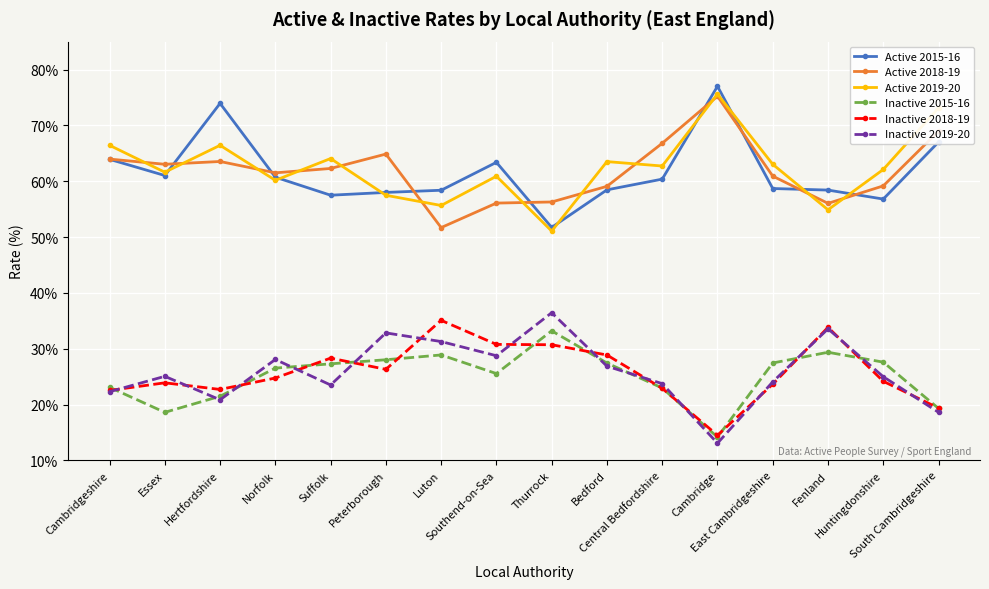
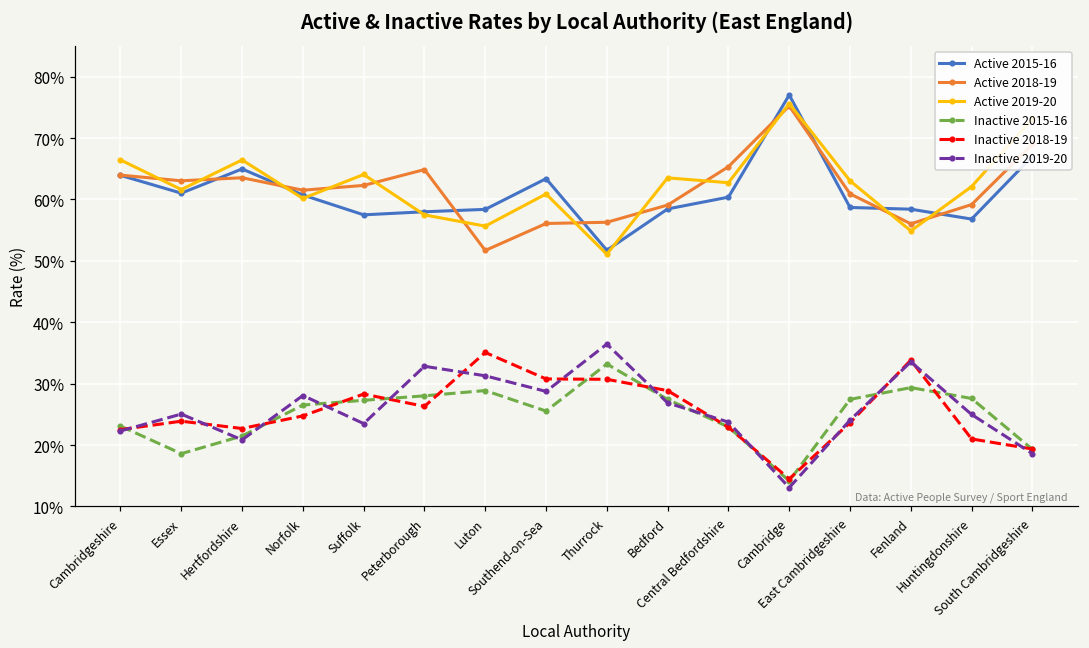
  {
    "Active 2015-16": {
      "Essex": "61%",
-     "Hertfordshire": "74%",
+     "Hertfordshire": "65%",
      "Norfolk": "61%",
      "Suffolk": "57%",
      "Peterborough": "58%",
      "Luton": "58%",
      "Southend-on-Sea": "63%",
      "Thurrock": "52%",
      "Bedford": "58%",
      "Central Bedfordshire": "60%",
      "Cambridge": "77%",
      "East Cambridgeshire": "59%",
      "Fenland": "58%",
      "Huntingdonshire": "57%"
    },
    "Active 2018-19": {
      "Essex": "63%",
      "Hertfordshire": "64%",
      "Norfolk": "62%",
      "Suffolk": "62%",
      "Peterborough": "65%",
      "Luton": "52%",
      "Southend-on-Sea": "56%",
      "Thurrock": "56%",
      "Bedford": "59%",
-     "Central Bedfordshire": "67%",
+     "Central Bedfordshire": "65%",
      "East Cambridgeshire": "61%",
      "Fenland": "56%",
      "Huntingdonshire": "59%"
    },
    "Active 2019-20": {
      "Cambridgeshire": "66%",
      "Essex": "62%",
      "Hertfordshire": "66%",
      "Norfolk": "60%",
      "Suffolk": "64%",
      "Peterborough": "57%",
      "Luton": "56%",
      "Southend-on-Sea": "61%",
      "Thurrock": "51%",
      "Bedford": "64%",
      "Central Bedfordshire": "63%",
      "East Cambridgeshire": "63%",
      "Fenland": "55%",
      "Huntingdonshire": "62%"
    },
    "Inactive 2015-16": {
      "Cambridgeshire": "23%",
      "Essex": "19%",
      "Hertfordshire": "21%",
      "Norfolk": "27%",
      "Suffolk": "27%",
      "Peterborough": "28%",
      "Luton": "29%",
      "Southend-on-Sea": "26%",
      "Thurrock": "33%",
      "Bedford": "27%",
      "East Cambridgeshire": "27%",
      "Fenland": "29%",
      "Huntingdonshire": "28%"
    },
    "Inactive 2018-19": {
      "Essex": "24%",
      "Hertfordshire": "23%",
      "Norfolk": "25%",
      "Suffolk": "28%",
      "Peterborough": "26%",
      "Luton": "35%",
      "Southend-on-Sea": "31%",
      "Thurrock": "31%",
      "Bedford": "29%",
-     "Huntingdonshire": "24%"
+     "Huntingdonshire": "21%"
    },
    "Inactive 2019-20": {
      "Essex": "25%",
      "Hertfordshire": "21%",
      "Norfolk": "28%",
      "Suffolk": "24%",
      "Peterborough": "33%",
      "Luton": "31%",
      "Southend-on-Sea": "29%",
      "Thurrock": "36%",
      "Bedford": "27%",
      "Central Bedfordshire": "24%",
      "Cambridge": "13%",
      "Huntingdonshire": "25%",
      "South Cambridgeshire": "19%"
    }
  }
